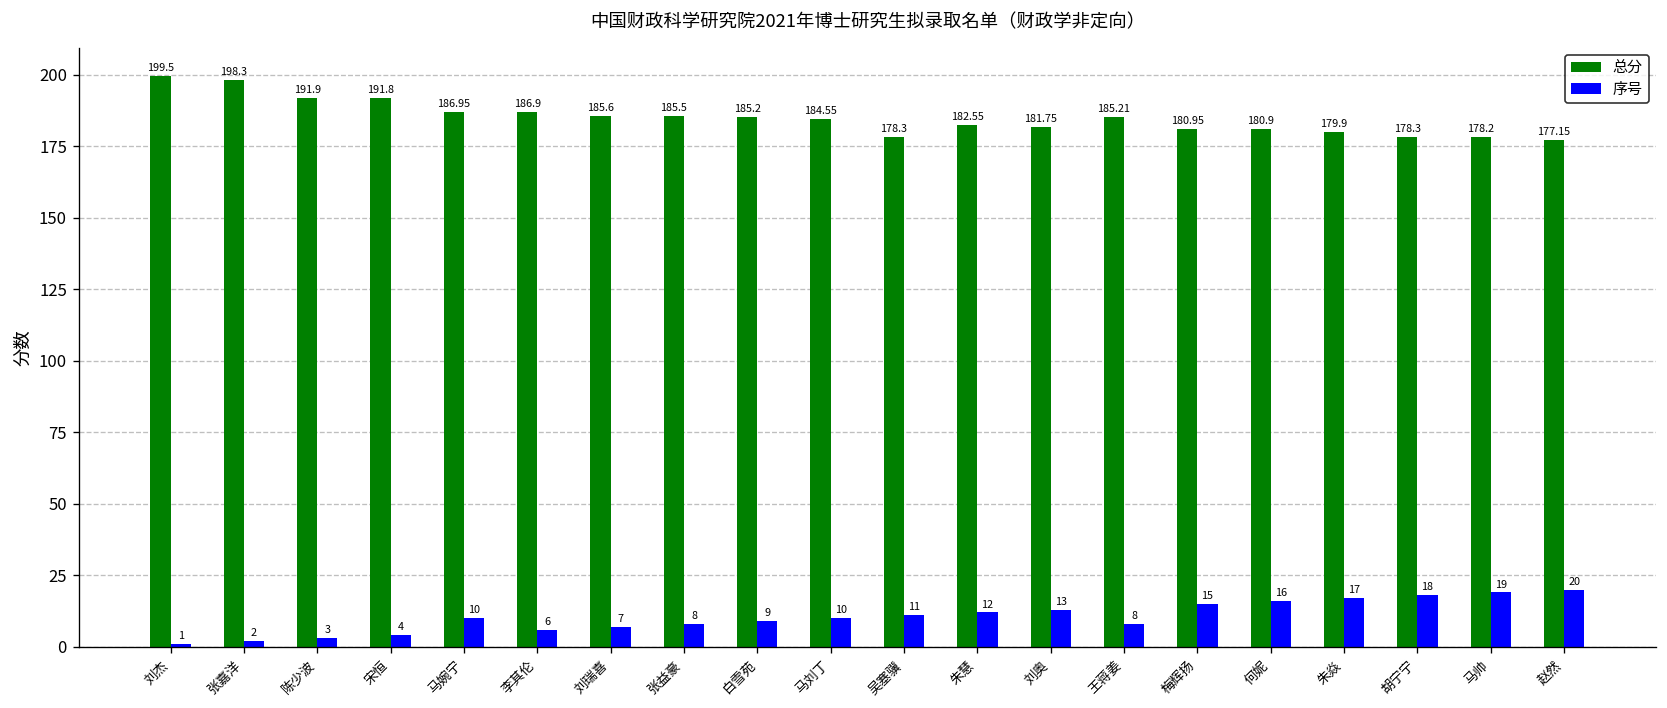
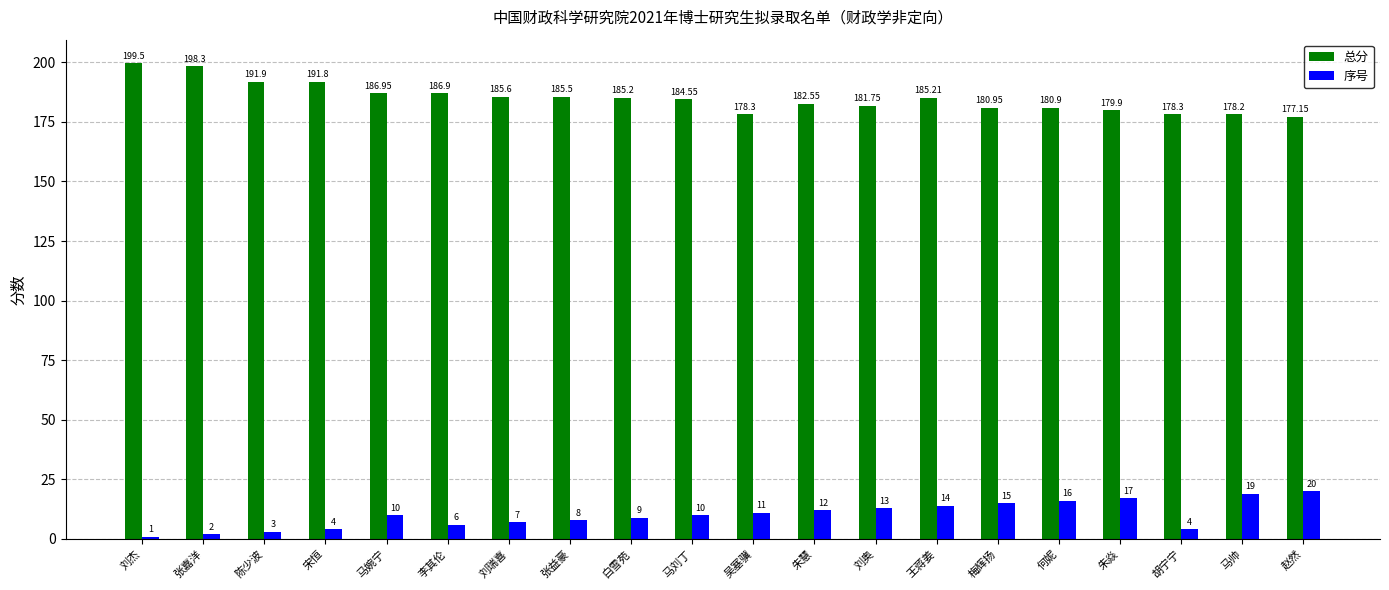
  {
    "总分": {
      "刘杰": 199.5,
      "张嘉洋": 198.3,
      "陈少波": 191.9,
      "宋恒": 191.8,
      "马婉宁": 186.95,
      "李其伦": 186.9,
      "刘瑞喜": 185.6,
      "张益豪": 185.5,
      "白雪苑": 185.2,
      "马刘丁": 184.55,
      "吴塞骥": 178.3,
      "朱慧": 182.55,
      "刘奥": 181.75,
      "王蒋姜": 185.21,
      "梅辉扬": 180.95,
      "何妮": 180.9,
      "朱焱": 179.9,
      "胡宁宁": 178.3,
      "马帅": 178.2,
      "赵然": 177.15
    },
    "序号": {
      "刘杰": 1,
      "张嘉洋": 2,
      "陈少波": 3,
      "宋恒": 4,
      "马婉宁": 10,
      "李其伦": 6,
      "刘瑞喜": 7,
      "张益豪": 8,
      "白雪苑": 9,
      "马刘丁": 10,
      "吴塞骥": 11,
      "朱慧": 12,
      "刘奥": 13,
-     "王蒋姜": 8,
+     "王蒋姜": 14,
      "梅辉扬": 15,
      "何妮": 16,
      "朱焱": 17,
-     "胡宁宁": 18,
+     "胡宁宁": 4,
      "马帅": 19,
      "赵然": 20
    }
  }
